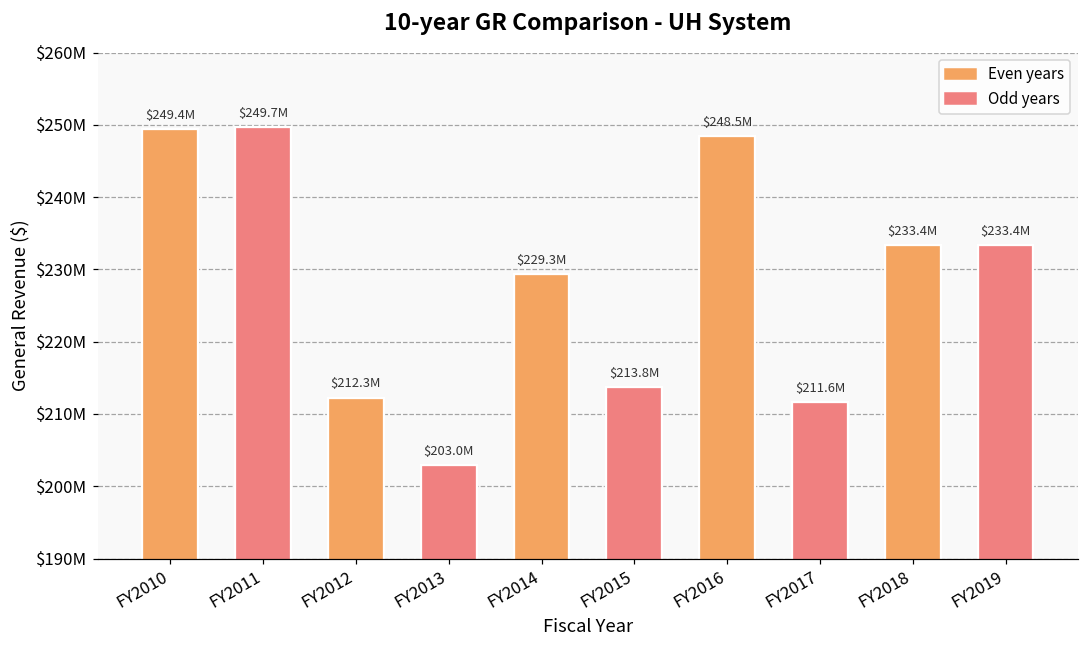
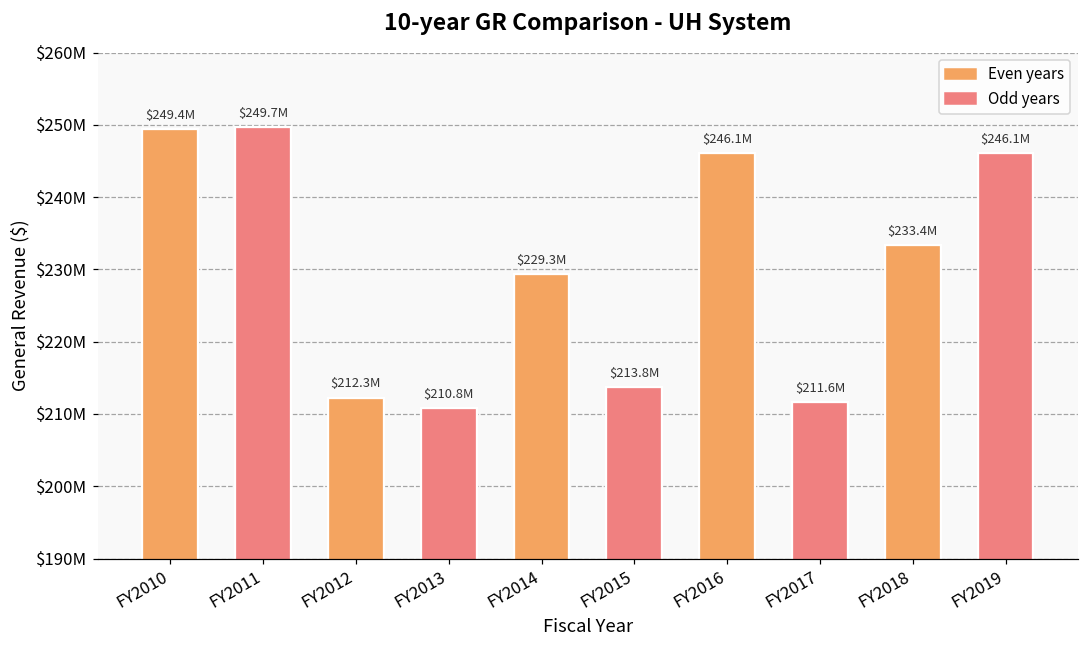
  {
    "FY2010": "$249.4M",
    "FY2011": "$249.7M",
    "FY2012": "$212.3M",
-   "FY2013": "$203.0M",
+   "FY2013": "$210.8M",
    "FY2014": "$229.3M",
    "FY2015": "$213.8M",
-   "FY2016": "$248.5M",
+   "FY2016": "$246.1M",
    "FY2017": "$211.6M",
    "FY2018": "$233.4M",
-   "FY2019": "$233.4M"
+   "FY2019": "$246.1M"
  }
